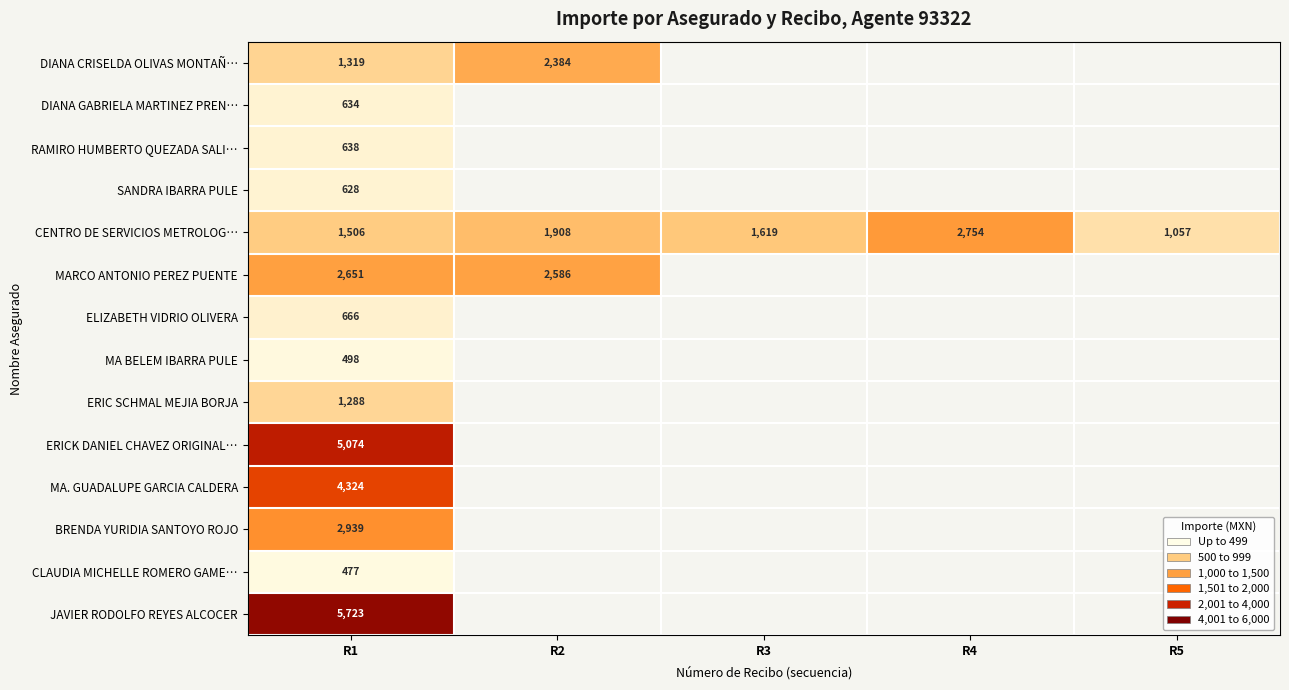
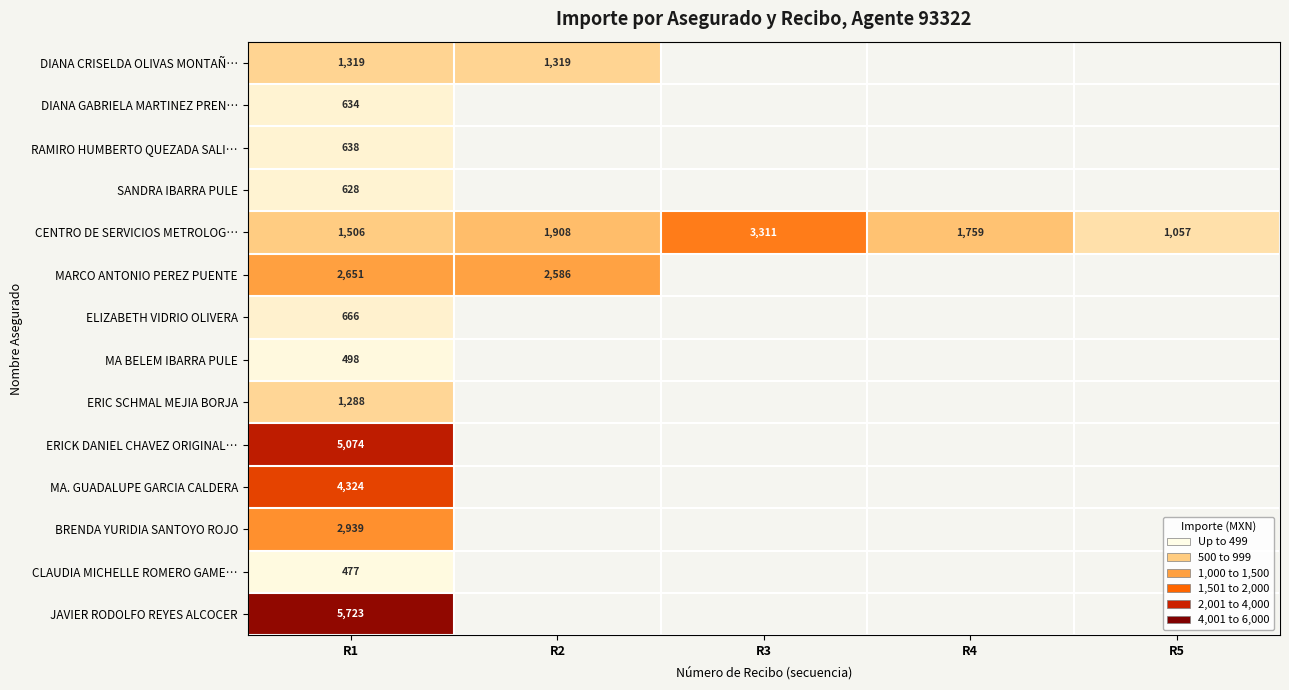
  {
    "DIANA CRISELDA OLIVAS MONTAÑ…": {
      "R1": "1,319",
-     "R2": "2,384"
+     "R2": "1,319"
    },
    "DIANA GABRIELA MARTINEZ PREN…": {
      "R1": "634"
    },
    "RAMIRO HUMBERTO QUEZADA SALI…": {
      "R1": "638"
    },
    "SANDRA IBARRA PULE": {
      "R1": "628"
    },
    "CENTRO DE SERVICIOS METROLOG…": {
      "R1": "1,506",
      "R2": "1,908",
-     "R3": "1,619",
-     "R4": "2,754",
+     "R3": "3,311",
+     "R4": "1,759",
      "R5": "1,057"
    },
    "MARCO ANTONIO PEREZ PUENTE": {
      "R1": "2,651",
      "R2": "2,586"
    },
    "ELIZABETH VIDRIO OLIVERA": {
      "R1": "666"
    },
    "MA BELEM IBARRA PULE": {
      "R1": "498"
    },
    "ERIC SCHMAL MEJIA BORJA": {
      "R1": "1,288"
    },
    "ERICK DANIEL CHAVEZ ORIGINAL…": {
      "R1": "5,074"
    },
    "MA. GUADALUPE GARCIA CALDERA": {
      "R1": "4,324"
    },
    "BRENDA YURIDIA SANTOYO ROJO": {
      "R1": "2,939"
    },
    "CLAUDIA MICHELLE ROMERO GAME…": {
      "R1": "477"
    },
    "JAVIER RODOLFO REYES ALCOCER": {
      "R1": "5,723"
    }
  }
